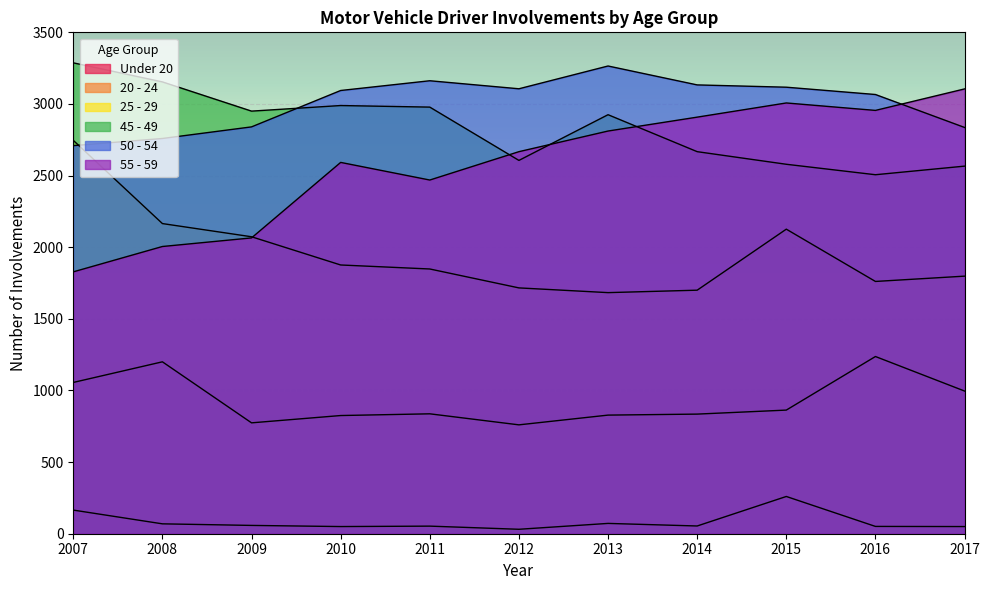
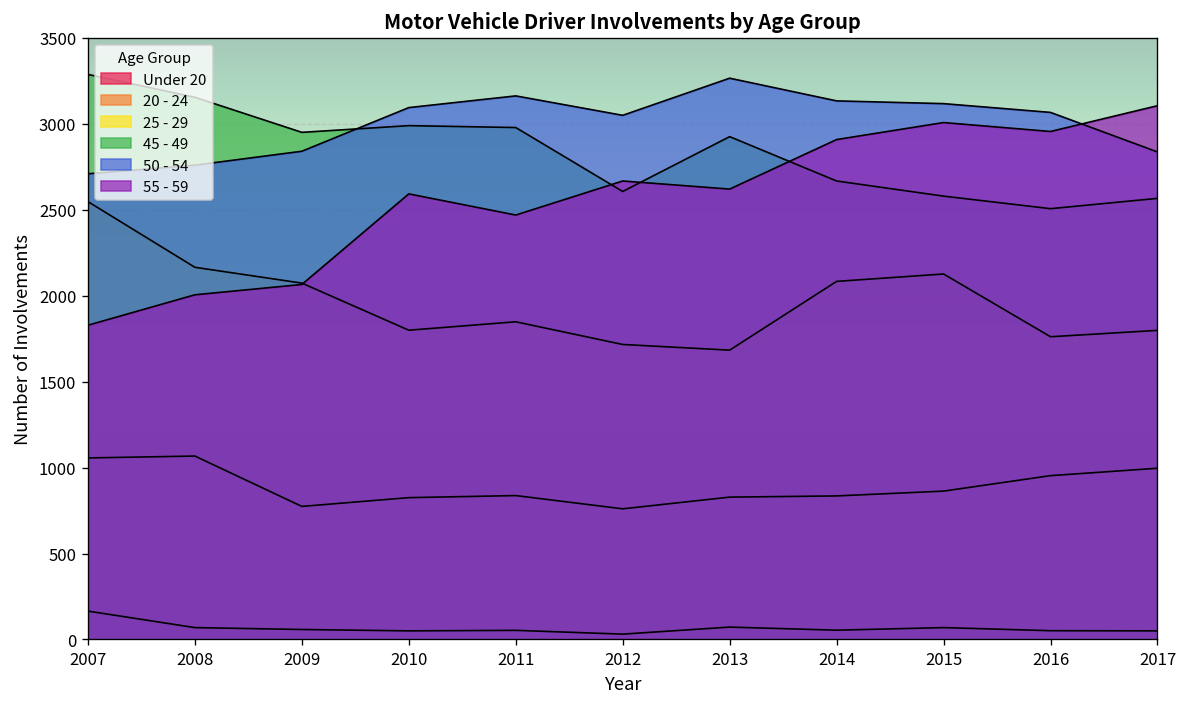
  {
    "Under 20": {
      "2007": 170,
      "2008": 70,
      "2009": 60,
      "2010": 50,
      "2011": 50,
      "2012": 30,
      "2013": 70,
      "2014": 50,
-     "2015": 260,
+     "2015": 70,
      "2016": 50,
      "2017": 50
    },
    "20 - 24": {
      "2007": 1060,
-     "2008": 1200,
+     "2008": 1070,
      "2009": 770,
      "2010": 830,
      "2011": 840,
      "2012": 760,
      "2013": 830,
      "2014": 840,
      "2015": 860,
-     "2016": 1240,
+     "2016": 950,
      "2017": 1000
    },
    "25 - 29": {
-     "2007": 2750,
+     "2007": 2550,
      "2008": 2170,
-     "2010": 1880,
+     "2010": 1800,
      "2011": 1850,
      "2012": 1720,
      "2013": 1680,
-     "2014": 1700,
+     "2014": 2080,
      "2015": 2130,
      "2016": 1760,
      "2017": 1800
    },
    "45 - 49": {
      "2007": 3290,
      "2009": 2950,
      "2010": 2990,
      "2011": 2980,
      "2012": 2610,
      "2013": 2930,
      "2014": 2670,
      "2015": 2580,
      "2016": 2510,
      "2017": 2570
    },
    "50 - 54": {
      "2007": 2710,
      "2009": 2840,
      "2010": 3090,
      "2011": 3160,
-     "2012": 3110,
+     "2012": 3050,
      "2013": 3270,
      "2014": 3130,
      "2015": 3120,
      "2016": 3070,
      "2017": 2840
    },
    "55 - 59": {
      "2007": 1830,
      "2008": 2010,
      "2010": 2590,
      "2011": 2470,
      "2012": 2670,
-     "2013": 2810,
+     "2013": 2620,
      "2014": 2910,
      "2015": 3010,
      "2016": 2960,
      "2017": 3110
    }
  }
